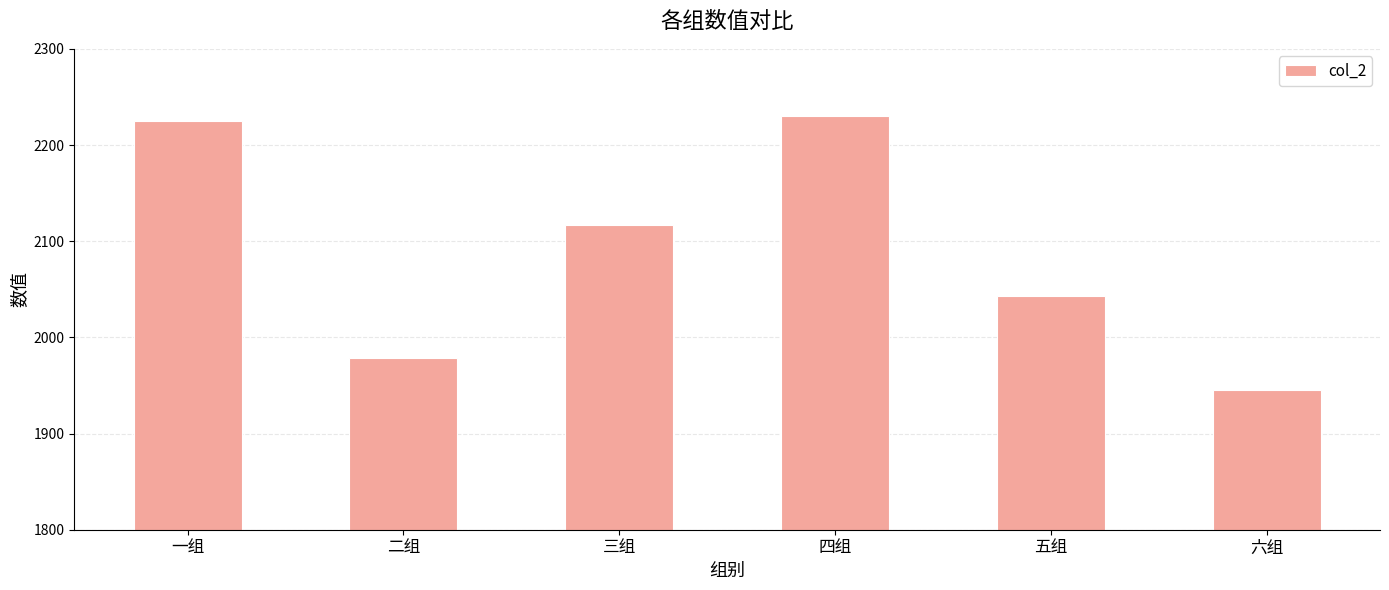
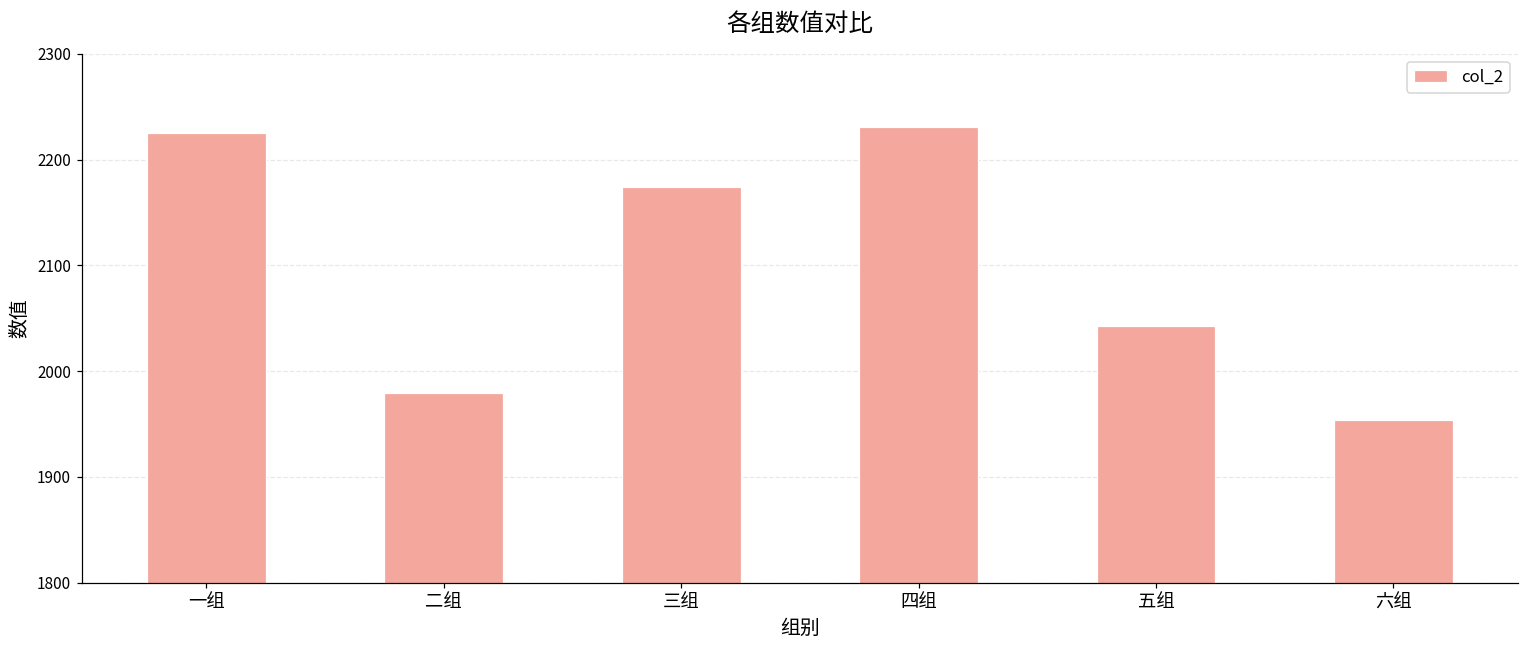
  {
    "一组": 2230,
    "二组": 1980,
-   "三组": 2120,
+   "三组": 2170,
    "四组": 2230,
    "五组": 2040,
-   "六组": 1945
+   "六组": 1954
  }
